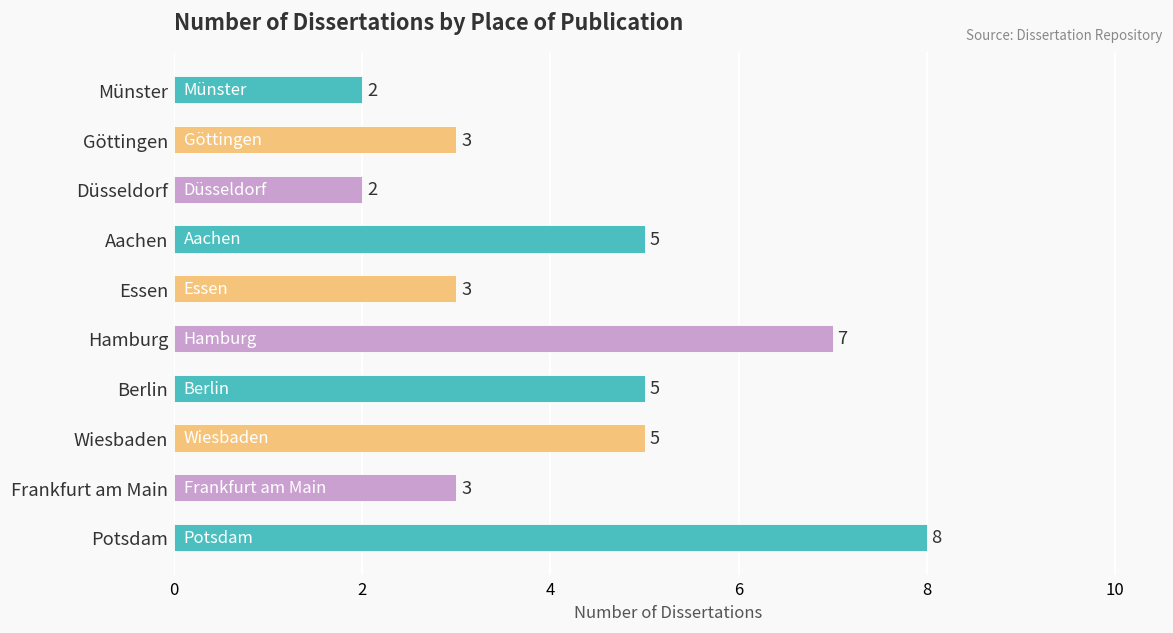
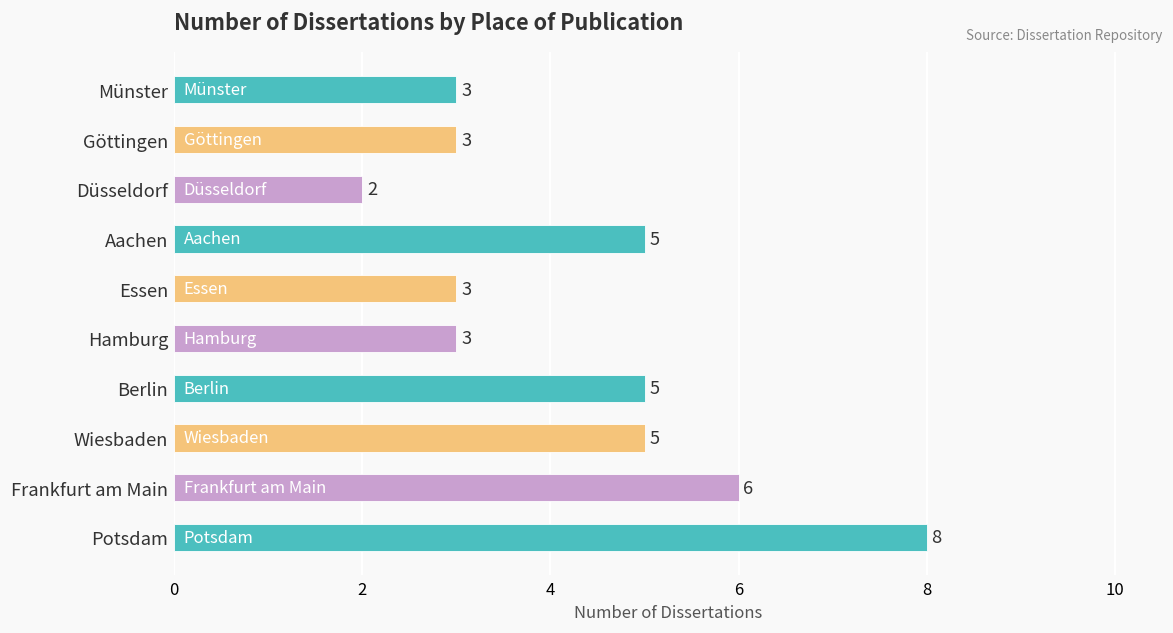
  {
-   "Münster": 2,
+   "Münster": 3,
    "Göttingen": 3,
    "Düsseldorf": 2,
    "Aachen": 5,
    "Essen": 3,
-   "Hamburg": 7,
+   "Hamburg": 3,
    "Berlin": 5,
    "Wiesbaden": 5,
-   "Frankfurt am Main": 3,
+   "Frankfurt am Main": 6,
    "Potsdam": 8
  }
